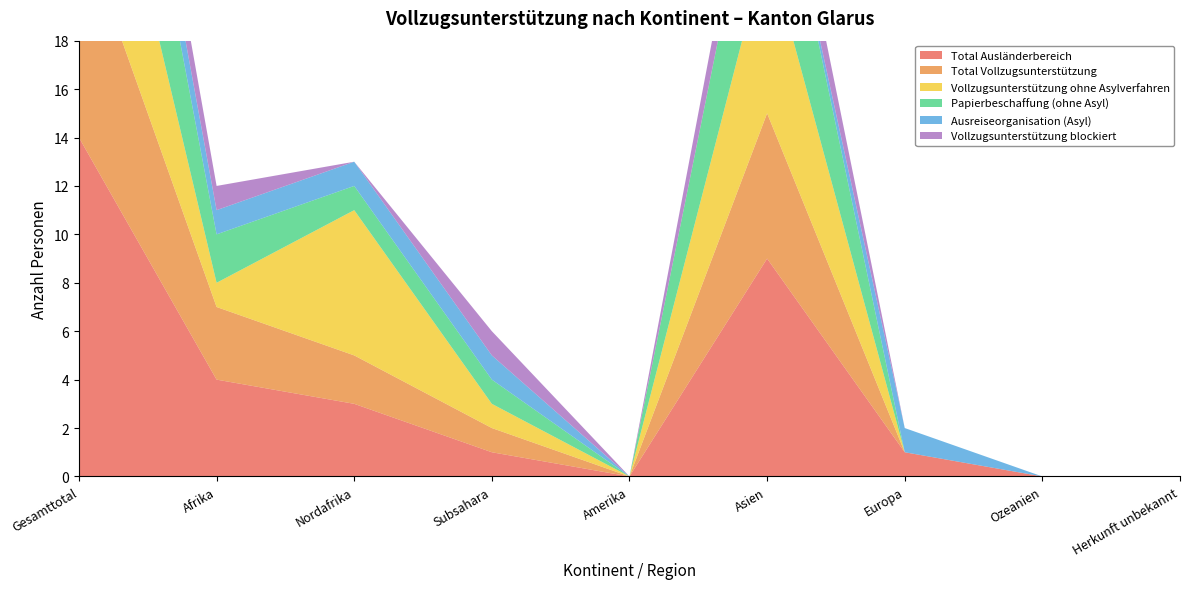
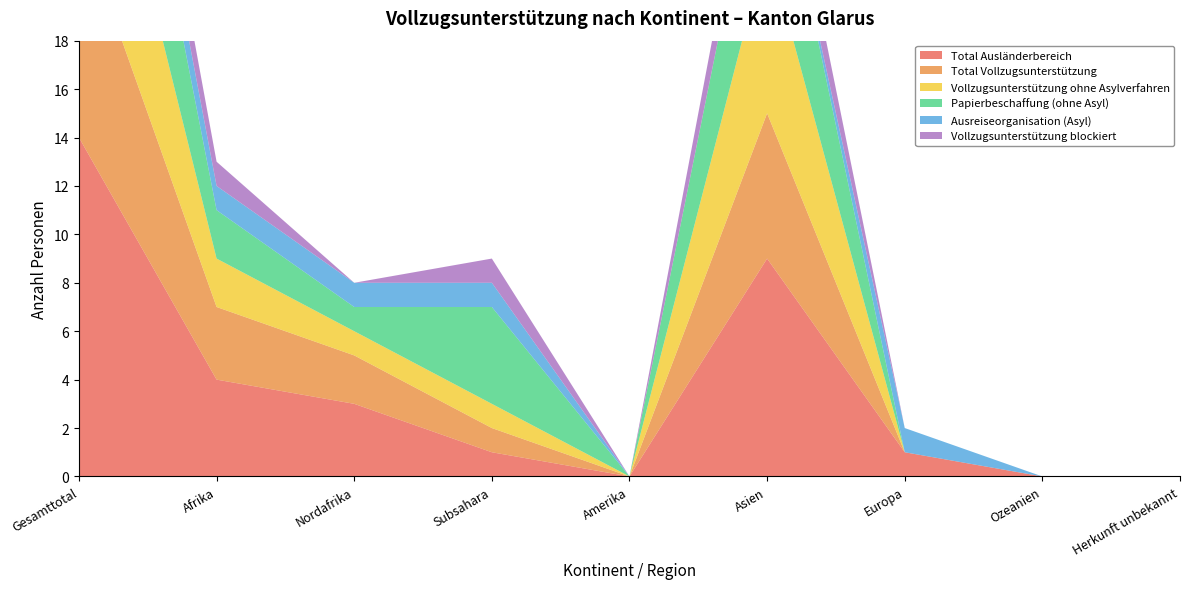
  {
    "Vollzugsunterstützung ohne Asylverfahren": {
-     "Afrika": 1,
-     "Nordafrika": 6,
+     "Afrika": 2,
+     "Nordafrika": 1,
      "Subsahara": 1
    },
    "Papierbeschaffung (ohne Asyl)": {
      "Afrika": 2,
      "Nordafrika": 1,
-     "Subsahara": 1
+     "Subsahara": 4
    },
    "Ausreiseorganisation (Asyl)": {
      "Afrika": 1,
      "Subsahara": 1
    },
    "Vollzugsunterstützung blockiert": {
      "Afrika": 1,
      "Subsahara": 1
    }
  }
